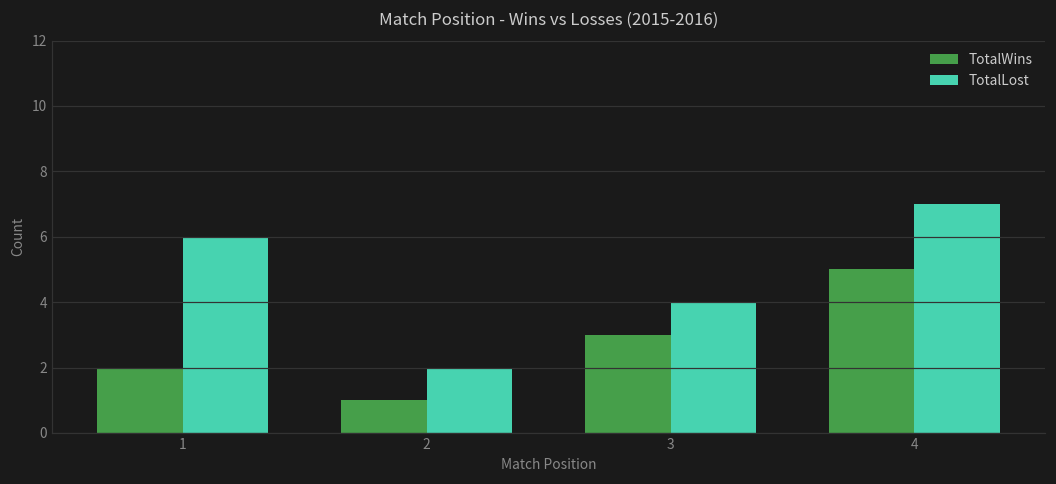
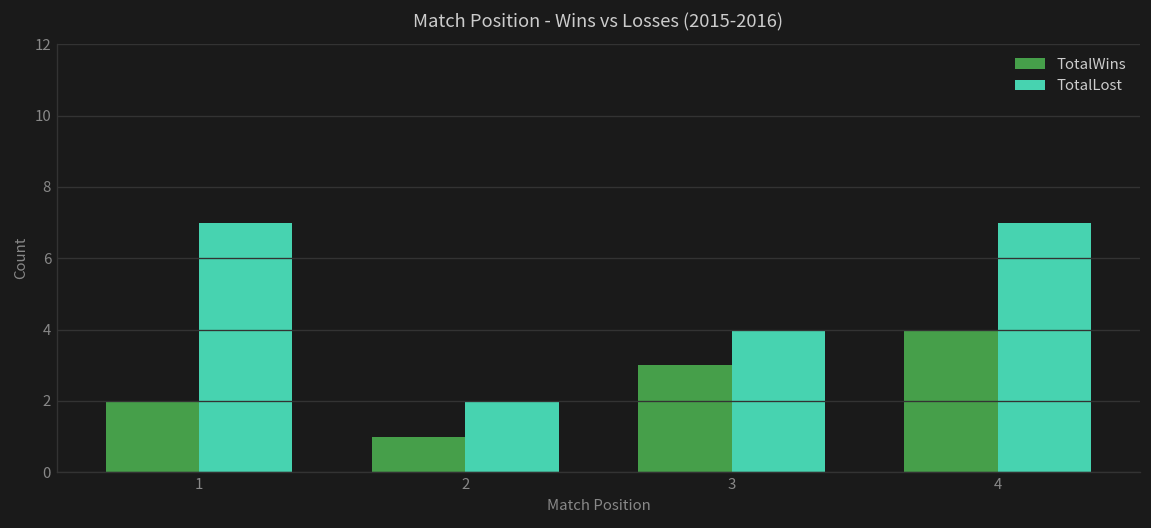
  {
    "TotalWins": {
      "1": 2,
      "2": 1,
      "3": 3,
-     "4": 5
+     "4": 4
    },
    "TotalLost": {
-     "1": 6,
+     "1": 7,
      "2": 2,
      "3": 4,
      "4": 7
    }
  }
